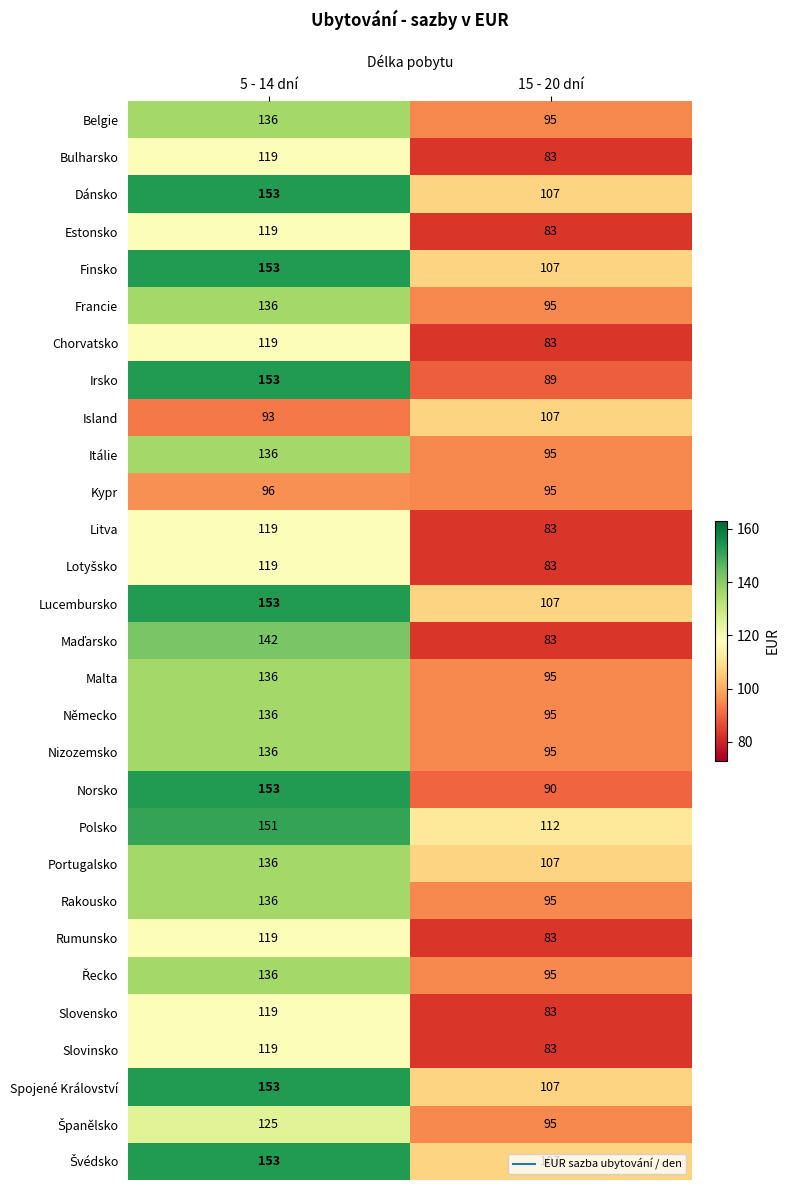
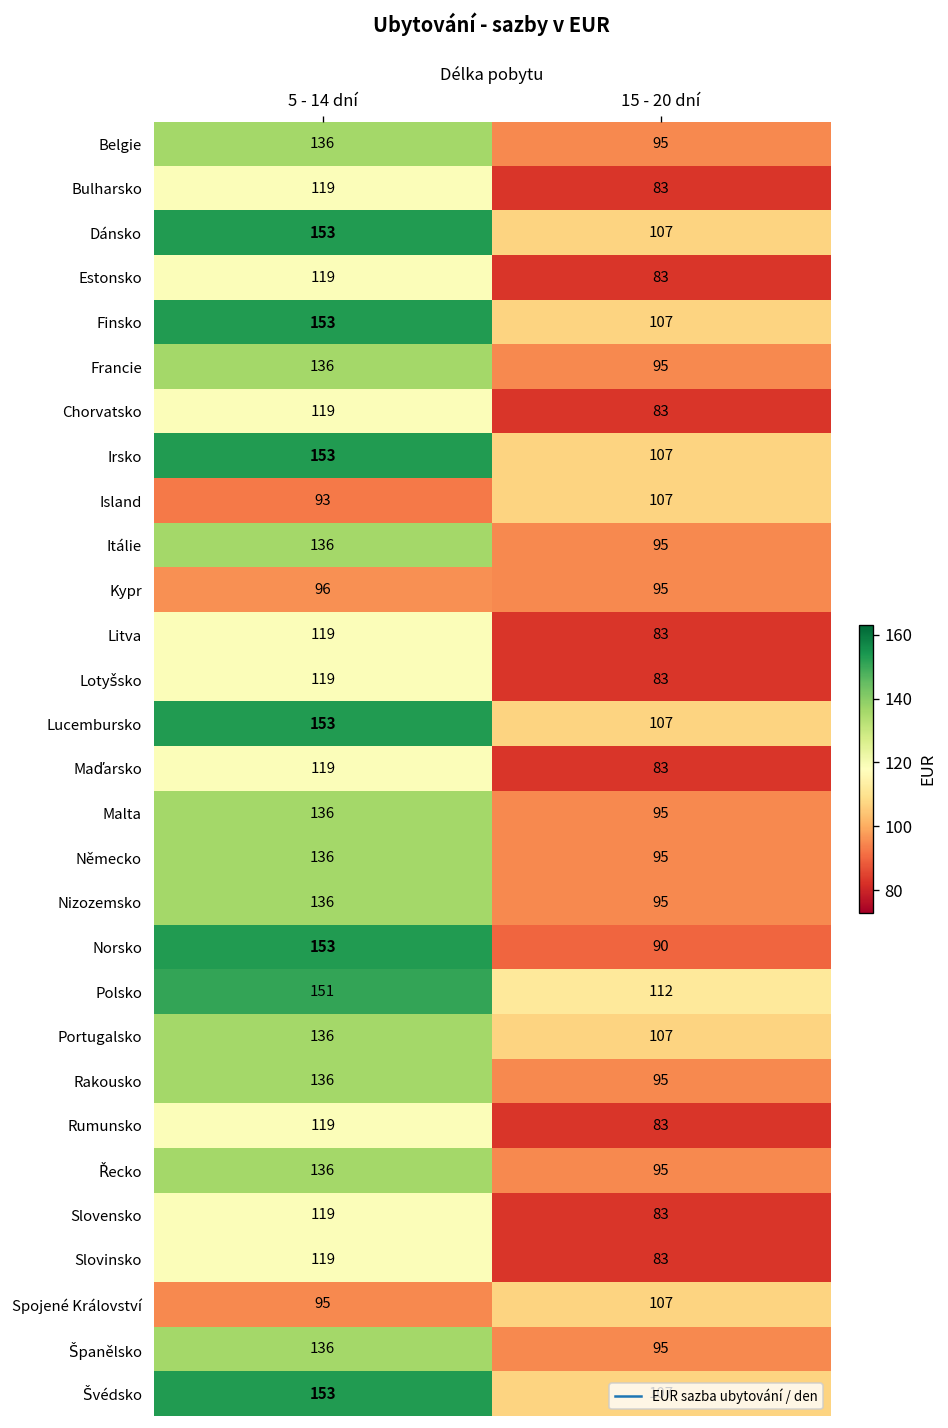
  {
    "Belgie": {
      "5 - 14 dní": 136,
      "15 - 20 dní": 95
    },
    "Bulharsko": {
      "5 - 14 dní": 119,
      "15 - 20 dní": 83
    },
    "Dánsko": {
      "5 - 14 dní": 153,
      "15 - 20 dní": 107
    },
    "Estonsko": {
      "5 - 14 dní": 119,
      "15 - 20 dní": 83
    },
    "Finsko": {
      "5 - 14 dní": 153,
      "15 - 20 dní": 107
    },
    "Francie": {
      "5 - 14 dní": 136,
      "15 - 20 dní": 95
    },
    "Chorvatsko": {
      "5 - 14 dní": 119,
      "15 - 20 dní": 83
    },
    "Irsko": {
      "5 - 14 dní": 153,
-     "15 - 20 dní": 89
+     "15 - 20 dní": 107
    },
    "Island": {
      "5 - 14 dní": 93,
      "15 - 20 dní": 107
    },
    "Itálie": {
      "5 - 14 dní": 136,
      "15 - 20 dní": 95
    },
    "Kypr": {
      "5 - 14 dní": 96,
      "15 - 20 dní": 95
    },
    "Litva": {
      "5 - 14 dní": 119,
      "15 - 20 dní": 83
    },
    "Lotyšsko": {
      "5 - 14 dní": 119,
      "15 - 20 dní": 83
    },
    "Lucembursko": {
      "5 - 14 dní": 153,
      "15 - 20 dní": 107
    },
    "Maďarsko": {
-     "5 - 14 dní": 142,
+     "5 - 14 dní": 119,
      "15 - 20 dní": 83
    },
    "Malta": {
      "5 - 14 dní": 136,
      "15 - 20 dní": 95
    },
    "Německo": {
      "5 - 14 dní": 136,
      "15 - 20 dní": 95
    },
    "Nizozemsko": {
      "5 - 14 dní": 136,
      "15 - 20 dní": 95
    },
    "Norsko": {
      "5 - 14 dní": 153,
      "15 - 20 dní": 90
    },
    "Polsko": {
      "5 - 14 dní": 151,
      "15 - 20 dní": 112
    },
    "Portugalsko": {
      "5 - 14 dní": 136,
      "15 - 20 dní": 107
    },
    "Rakousko": {
      "5 - 14 dní": 136,
      "15 - 20 dní": 95
    },
    "Rumunsko": {
      "5 - 14 dní": 119,
      "15 - 20 dní": 83
    },
    "Řecko": {
      "5 - 14 dní": 136,
      "15 - 20 dní": 95
    },
    "Slovensko": {
      "5 - 14 dní": 119,
      "15 - 20 dní": 83
    },
    "Slovinsko": {
      "5 - 14 dní": 119,
      "15 - 20 dní": 83
    },
    "Spojené Království": {
-     "5 - 14 dní": 153,
+     "5 - 14 dní": 95,
      "15 - 20 dní": 107
    },
    "Španělsko": {
-     "5 - 14 dní": 125,
+     "5 - 14 dní": 136,
      "15 - 20 dní": 95
    },
    "Švédsko": {
      "5 - 14 dní": 153
    }
  }
